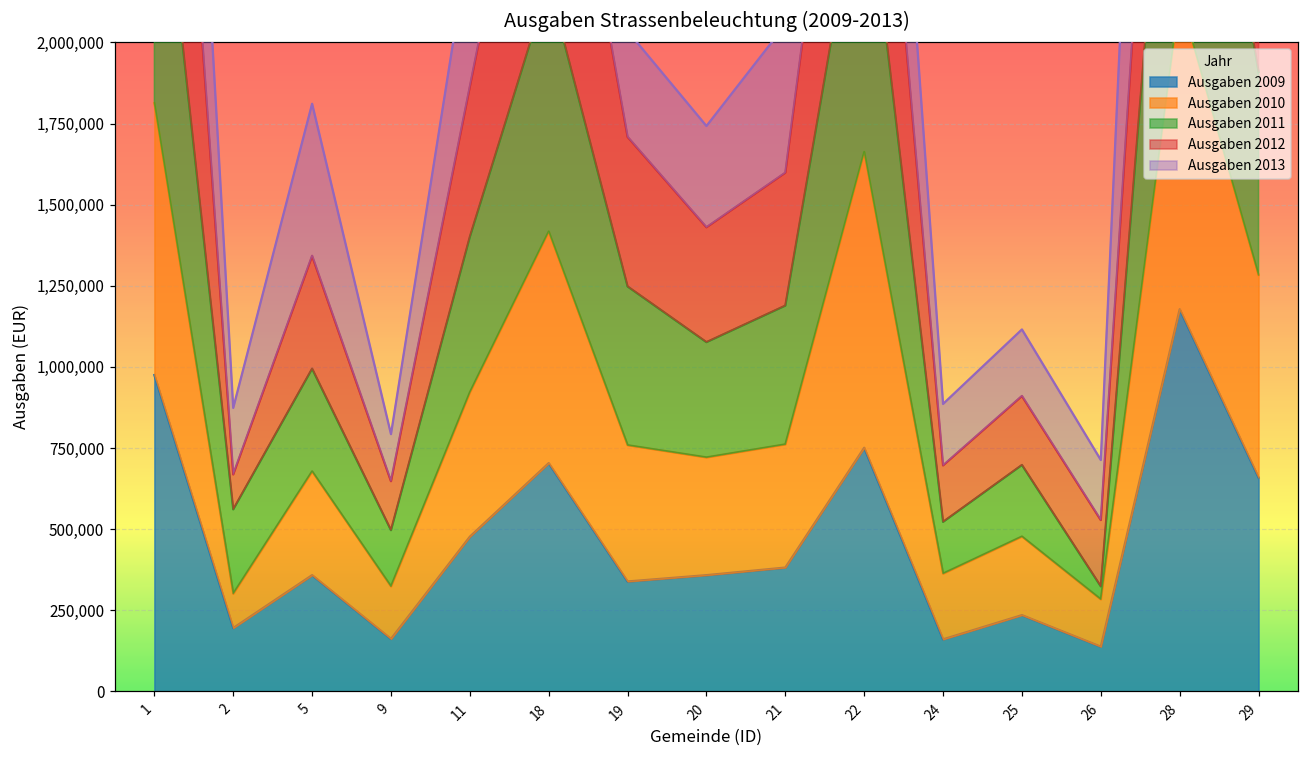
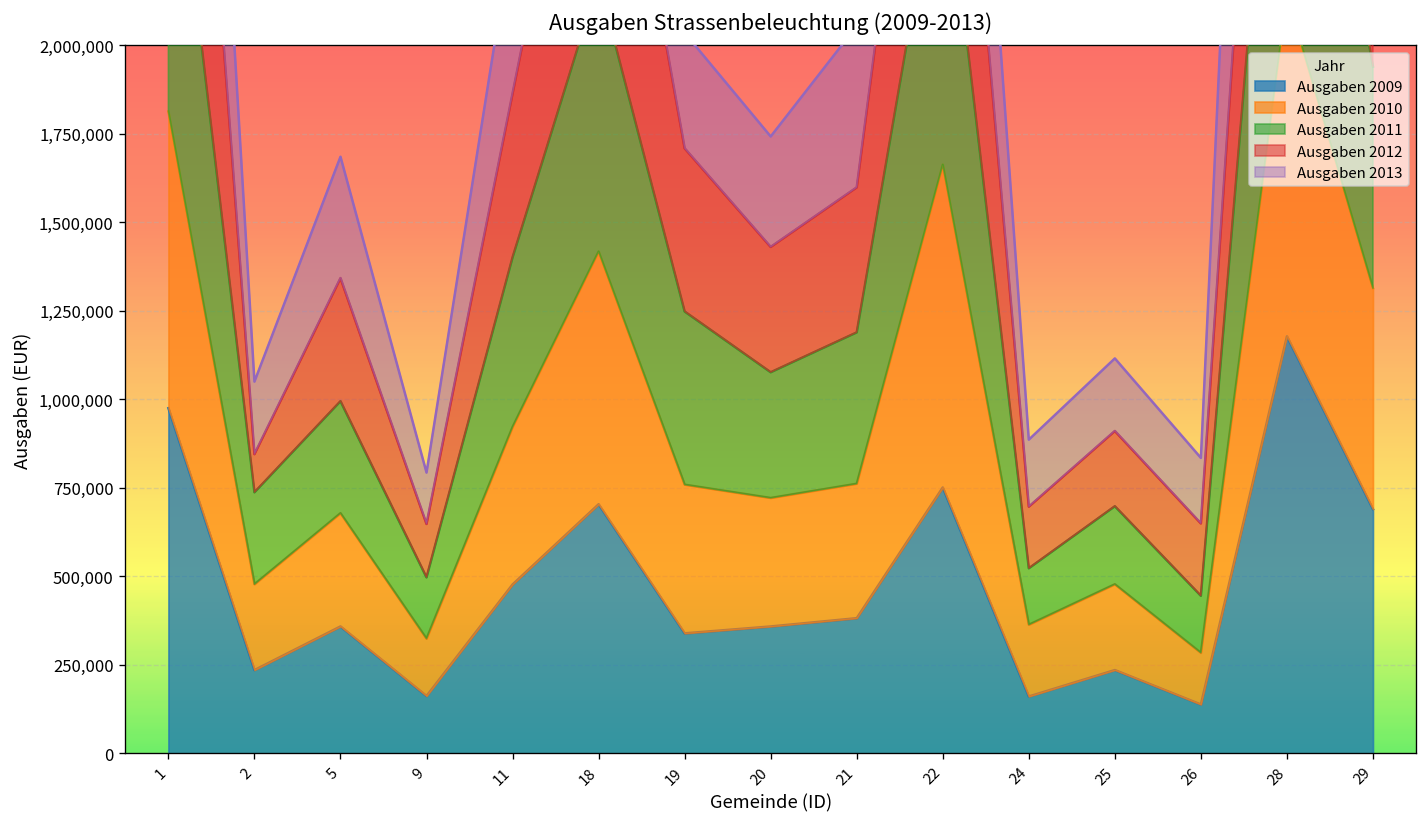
  {
    "Ausgaben 2009": {
      "1": "980,000",
-     "2": "200,000",
+     "2": "240,000",
      "5": "360,000",
      "9": "160,000",
      "11": "480,000",
      "18": "700,000",
      "19": "340,000",
      "20": "360,000",
      "21": "380,000",
      "22": "750,000",
      "24": "160,000",
      "25": "240,000",
      "26": "140,000",
      "28": "1,180,000",
-     "29": "660,000"
+     "29": "690,000"
    },
    "Ausgaben 2010": {
      "1": "840,000",
-     "2": "110,000",
+     "2": "240,000",
      "5": "320,000",
      "9": "160,000",
      "11": "450,000",
      "18": "710,000",
      "19": "420,000",
      "20": "360,000",
      "21": "380,000",
      "22": "910,000",
      "24": "200,000",
      "25": "240,000",
      "26": "150,000",
      "29": "620,000"
    },
    "Ausgaben 2011": {
      "2": "260,000",
      "5": "320,000",
      "9": "170,000",
      "11": "480,000",
      "19": "490,000",
      "20": "360,000",
      "21": "430,000",
      "24": "160,000",
      "25": "220,000",
-     "26": "40,000"
+     "26": "160,000"
    },
    "Ausgaben 2012": {
      "2": "110,000",
      "5": "350,000",
      "9": "150,000",
      "11": "460,000",
      "19": "460,000",
      "20": "350,000",
      "21": "410,000",
      "24": "170,000",
      "25": "210,000",
      "26": "200,000"
    },
    "Ausgaben 2013": {
      "2": "200,000",
-     "5": "470,000",
+     "5": "340,000",
      "9": "150,000",
      "20": "310,000",
      "24": "190,000",
      "25": "200,000",
      "26": "190,000"
    }
  }
